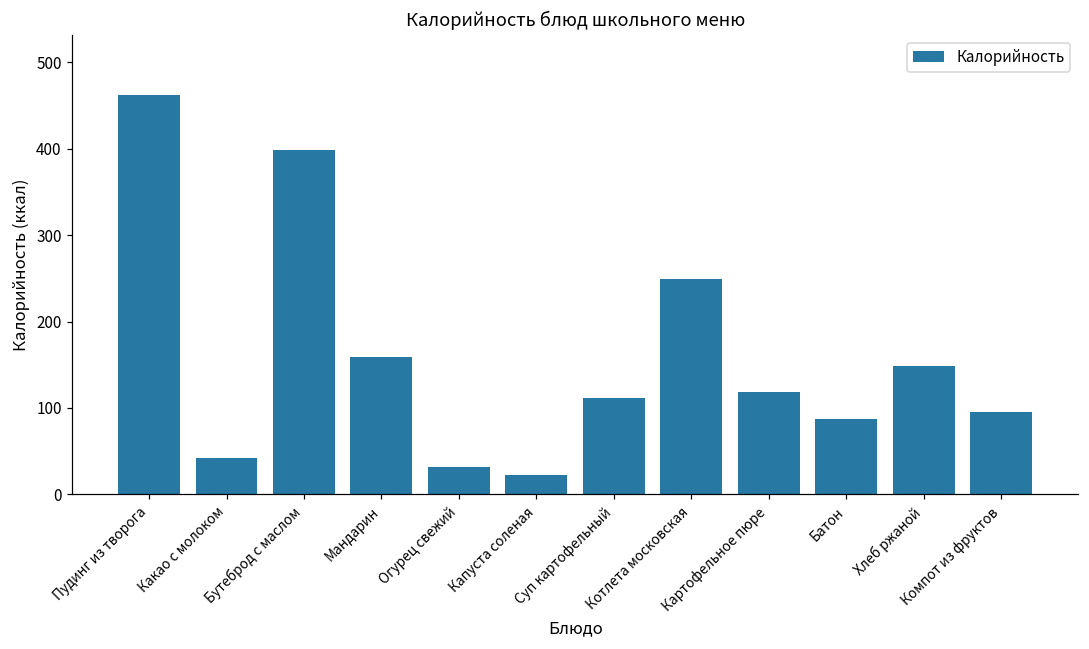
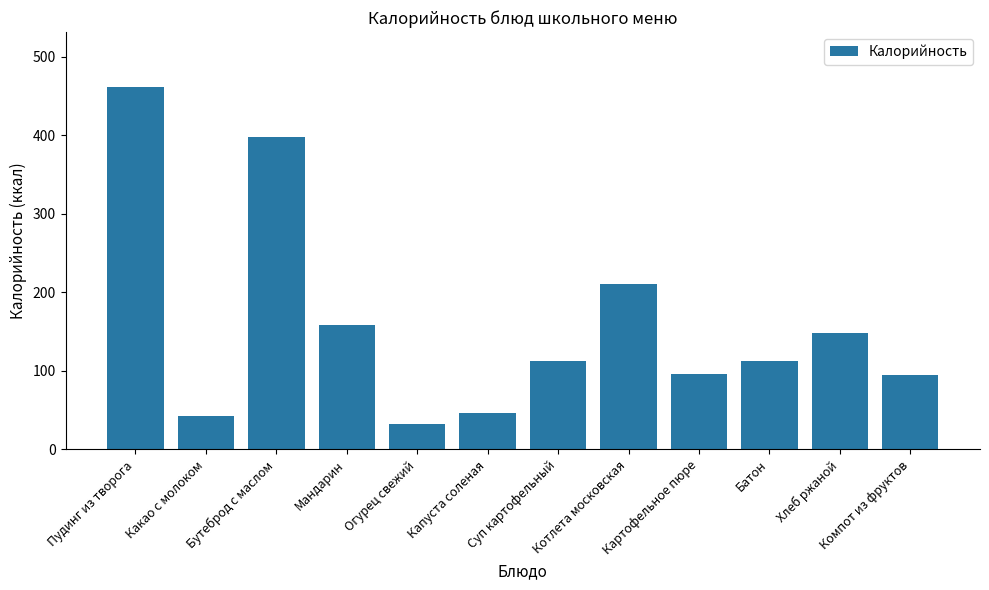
  {
    "Пудинг из творога": 460,
    "Какао с молоком": 40,
    "Бутеброд с маслом": 400,
    "Мандарин": 160,
    "Огурец свежий": 30,
-   "Капуста соленая": 20,
+   "Капуста соленая": 50,
    "Суп картофельный": 110,
-   "Котлета московская": 250,
-   "Картофельное пюре": 120,
-   "Батон": 90,
+   "Котлета московская": 210,
+   "Картофельное пюре": 100,
+   "Батон": 110,
    "Хлеб ржаной": 150,
    "Компот из фруктов": 100
  }
